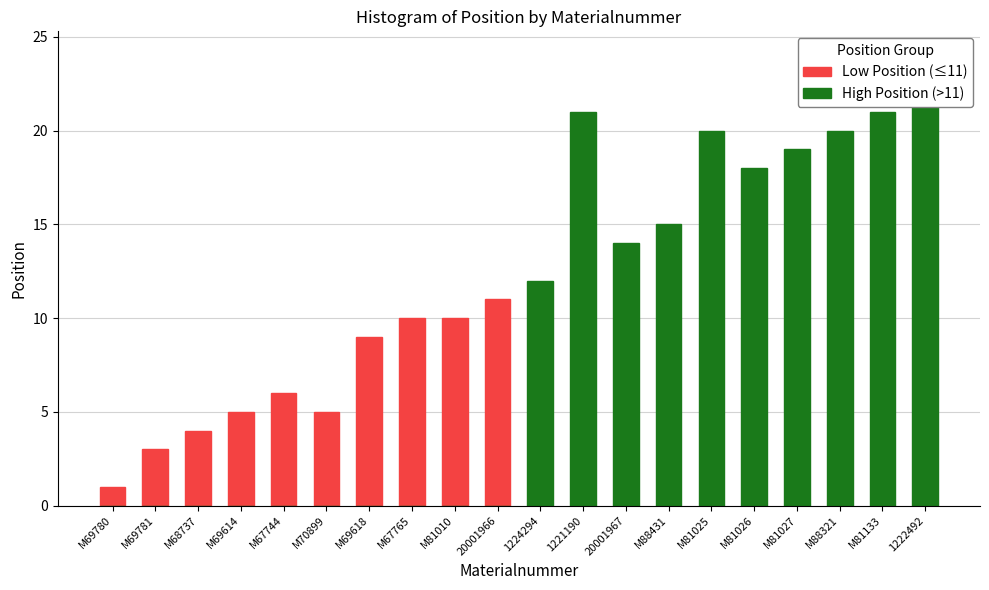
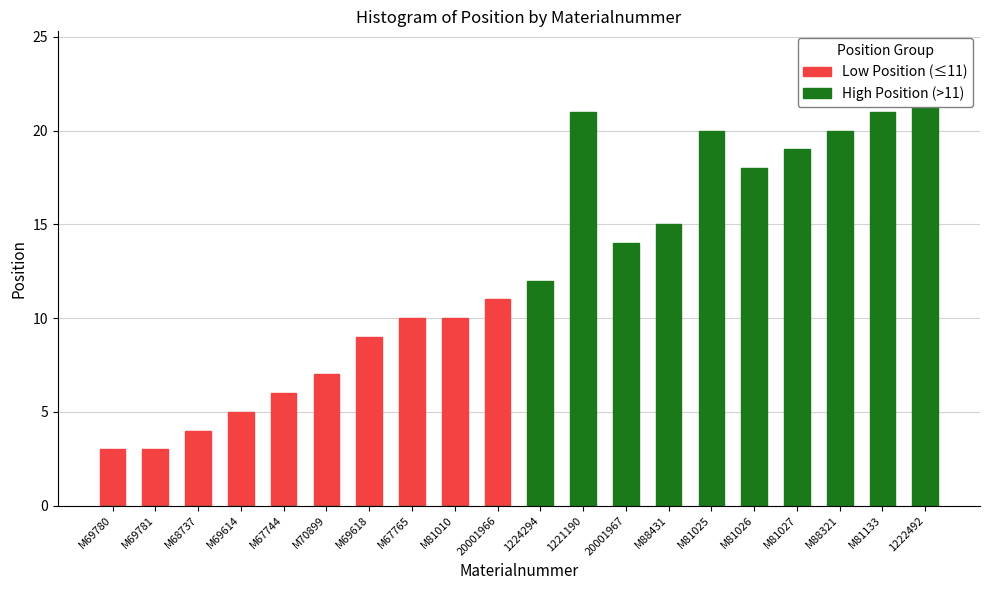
  {
    "Low Position (≤11)": {
-     "M69780": 1,
+     "M69780": 3,
      "M69781": 3,
      "M68737": 4,
      "M69614": 5,
      "M67744": 6,
-     "M70899": 5,
+     "M70899": 7,
      "M69618": 9,
      "M67765": 10,
      "M81010": 10,
      "20001966": 11,
      "1224294": 0,
      "1221190": 0,
      "20001967": 0,
      "M88431": 0,
      "M81025": 0,
      "M81026": 0,
      "M81027": 0,
      "M88321": 0,
      "M81133": 0,
      "1222492": 0
    },
    "High Position (>11)": {
      "M69780": 0,
      "M69781": 0,
      "M68737": 0,
      "M69614": 0,
      "M67744": 0,
      "M70899": 0,
      "M69618": 0,
      "M67765": 0,
      "M81010": 0,
      "20001966": 0,
      "1224294": 12,
      "1221190": 21,
      "20001967": 14,
      "M88431": 15,
      "M81025": 20,
      "M81026": 18,
      "M81027": 19,
      "M88321": 20,
      "M81133": 21
    }
  }
